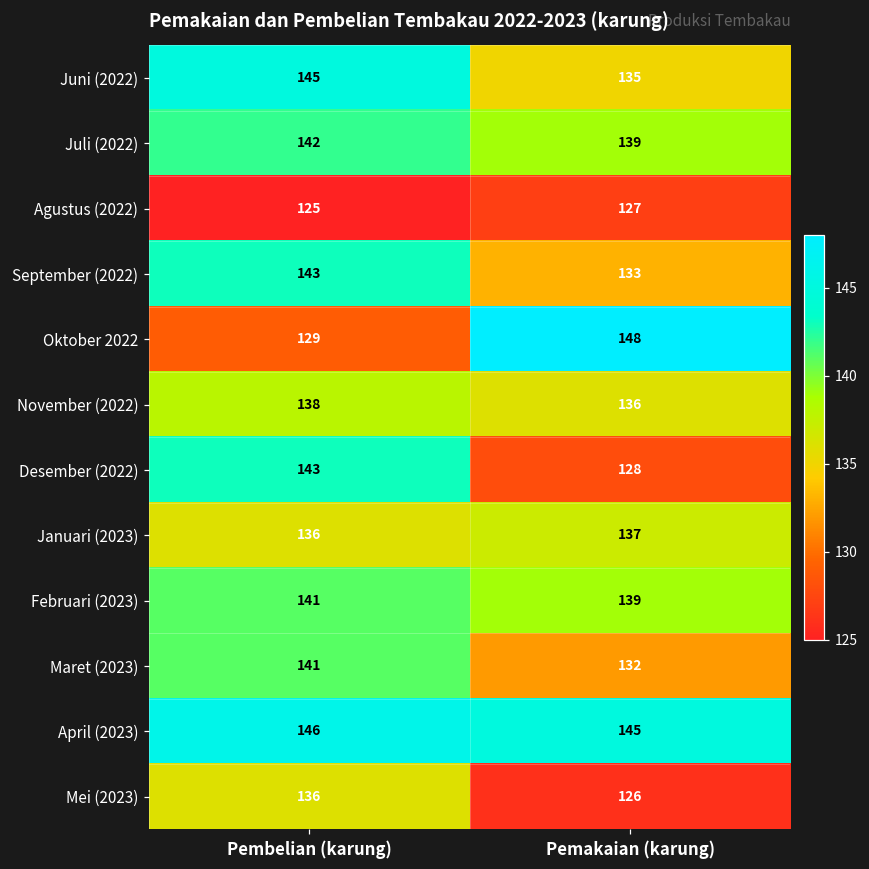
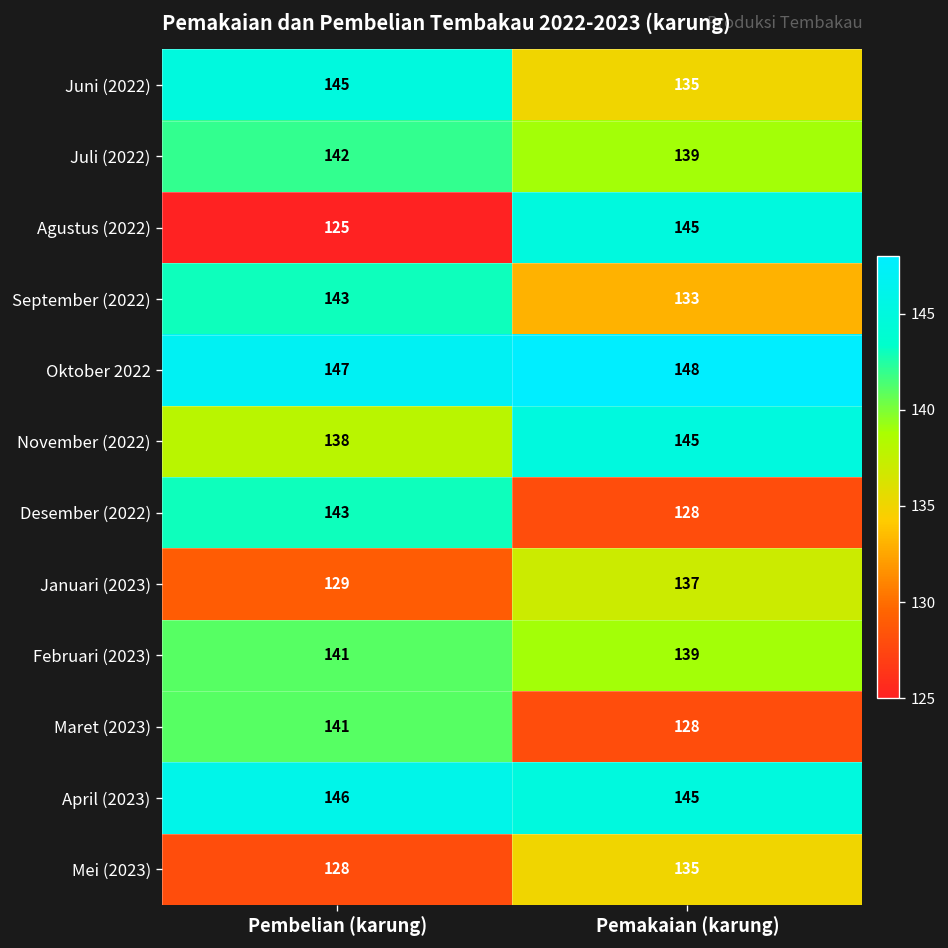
  {
    "Juni (2022)": {
      "Pembelian (karung)": 145,
      "Pemakaian (karung)": 135
    },
    "Juli (2022)": {
      "Pembelian (karung)": 142,
      "Pemakaian (karung)": 139
    },
    "Agustus (2022)": {
      "Pembelian (karung)": 125,
-     "Pemakaian (karung)": 127
+     "Pemakaian (karung)": 145
    },
    "September (2022)": {
      "Pembelian (karung)": 143,
      "Pemakaian (karung)": 133
    },
    "Oktober 2022": {
-     "Pembelian (karung)": 129,
+     "Pembelian (karung)": 147,
      "Pemakaian (karung)": 148
    },
    "November (2022)": {
      "Pembelian (karung)": 138,
-     "Pemakaian (karung)": 136
+     "Pemakaian (karung)": 145
    },
    "Desember (2022)": {
      "Pembelian (karung)": 143,
      "Pemakaian (karung)": 128
    },
    "Januari (2023)": {
-     "Pembelian (karung)": 136,
+     "Pembelian (karung)": 129,
      "Pemakaian (karung)": 137
    },
    "Februari (2023)": {
      "Pembelian (karung)": 141,
      "Pemakaian (karung)": 139
    },
    "Maret (2023)": {
      "Pembelian (karung)": 141,
-     "Pemakaian (karung)": 132
+     "Pemakaian (karung)": 128
    },
    "April (2023)": {
      "Pembelian (karung)": 146,
      "Pemakaian (karung)": 145
    },
    "Mei (2023)": {
-     "Pembelian (karung)": 136,
-     "Pemakaian (karung)": 126
+     "Pembelian (karung)": 128,
+     "Pemakaian (karung)": 135
    }
  }
